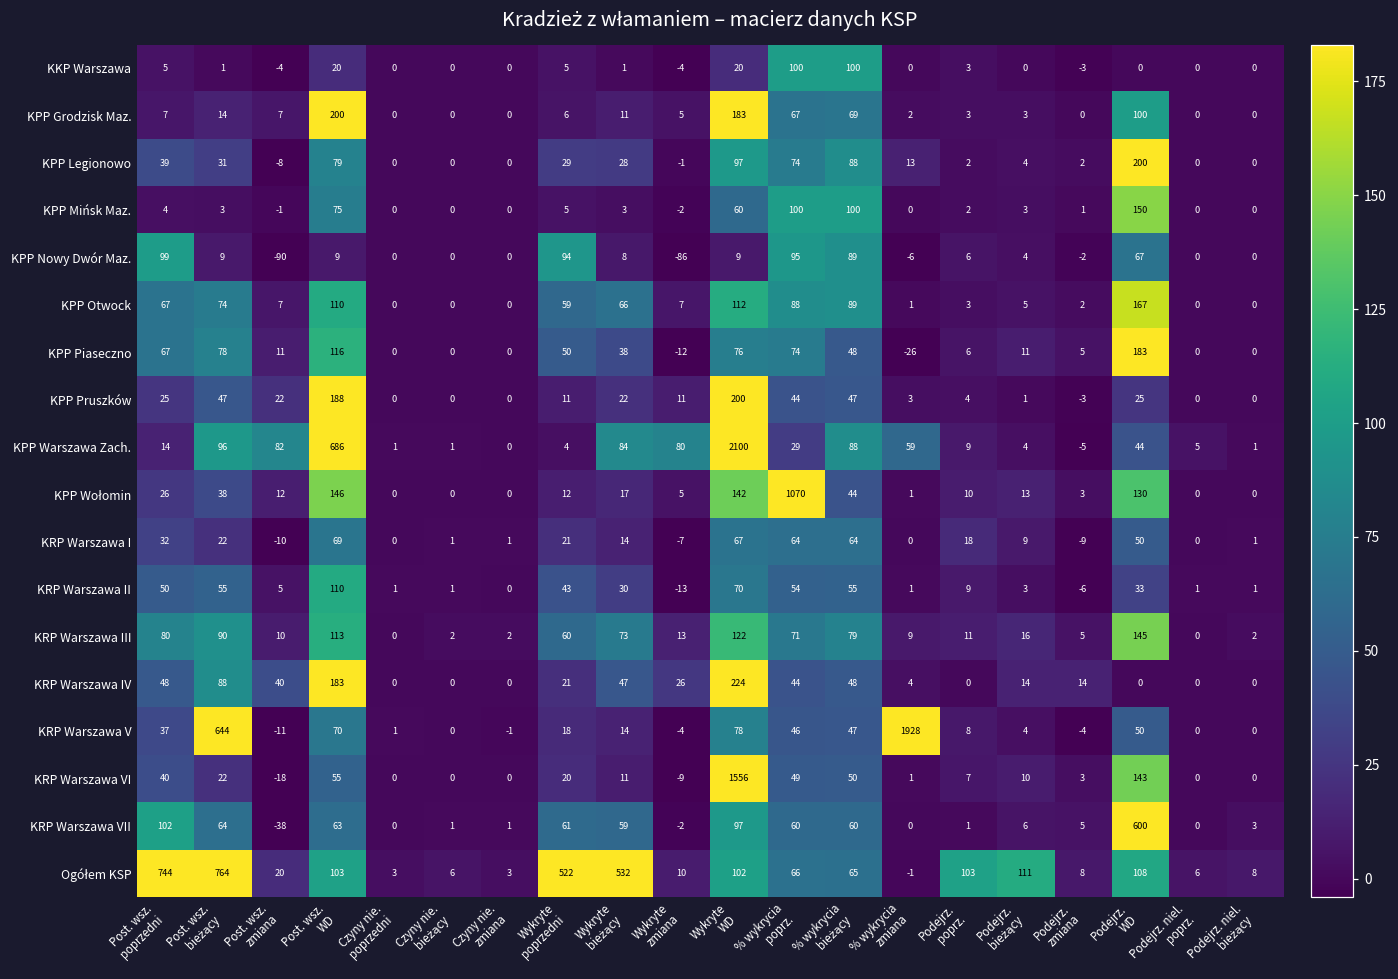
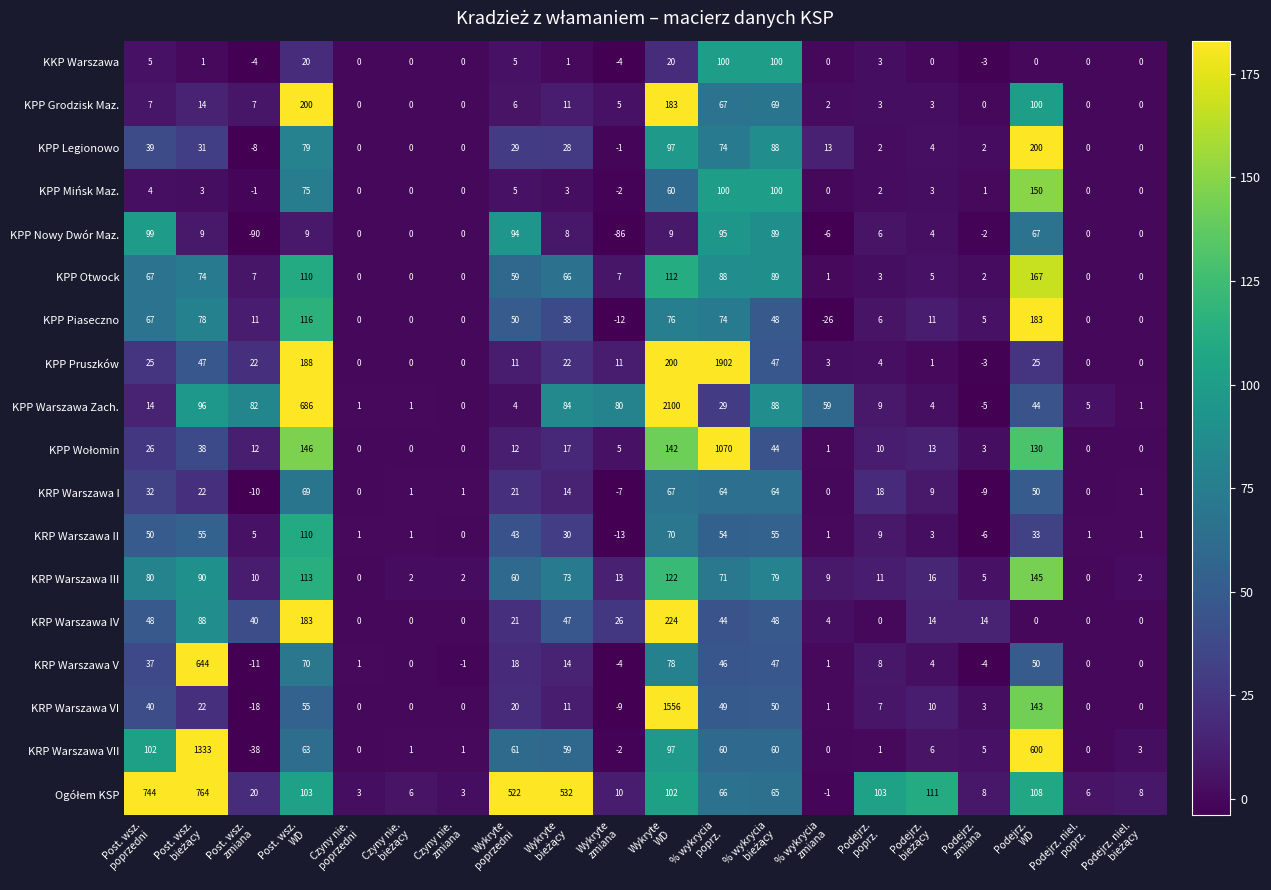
  {
    "KPP Pruszków": {
      "Post. wsz. poprzedni": 25,
      "Post. wsz. bieżący": 47,
      "Post. wsz. zmiana": 22,
      "Post. wsz. WD": 188,
      "Czyny nie. poprzedni": 0,
      "Czyny nie. bieżący": 0,
      "Czyny nie. zmiana": 0,
      "Wykryte poprzedni": 11,
      "Wykryte bieżący": 22,
      "Wykryte zmiana": 11,
      "Wykryte WD": 200,
-     "% wykrycia poprz.": 44,
+     "% wykrycia poprz.": 1902,
      "% wykrycia bieżący": 47,
      "% wykrycia zmiana": 3,
      "Podejrz. poprz.": 4,
      "Podejrz. bieżący": 1,
      "Podejrz. zmiana": -3,
      "Podejrz. WD": 25,
      "Podejrz. niel. poprz.": 0,
      "Podejrz. niel. bieżący": 0
    },
    "KRP Warszawa V": {
      "Post. wsz. poprzedni": 37,
      "Post. wsz. bieżący": 644,
      "Post. wsz. zmiana": -11,
      "Post. wsz. WD": 70,
      "Czyny nie. poprzedni": 1,
      "Czyny nie. bieżący": 0,
      "Czyny nie. zmiana": -1,
      "Wykryte poprzedni": 18,
      "Wykryte bieżący": 14,
      "Wykryte zmiana": -4,
      "Wykryte WD": 78,
      "% wykrycia poprz.": 46,
      "% wykrycia bieżący": 47,
-     "% wykrycia zmiana": 1928,
+     "% wykrycia zmiana": 1,
      "Podejrz. poprz.": 8,
      "Podejrz. bieżący": 4,
      "Podejrz. zmiana": -4,
      "Podejrz. WD": 50,
      "Podejrz. niel. poprz.": 0,
      "Podejrz. niel. bieżący": 0
    },
    "KRP Warszawa VII": {
      "Post. wsz. poprzedni": 102,
-     "Post. wsz. bieżący": 64,
+     "Post. wsz. bieżący": 1333,
      "Post. wsz. zmiana": -38,
      "Post. wsz. WD": 63,
      "Czyny nie. poprzedni": 0,
      "Czyny nie. bieżący": 1,
      "Czyny nie. zmiana": 1,
      "Wykryte poprzedni": 61,
      "Wykryte bieżący": 59,
      "Wykryte zmiana": -2,
      "Wykryte WD": 97,
      "% wykrycia poprz.": 60,
      "% wykrycia bieżący": 60,
      "% wykrycia zmiana": 0,
      "Podejrz. poprz.": 1,
      "Podejrz. bieżący": 6,
      "Podejrz. zmiana": 5,
      "Podejrz. WD": 600,
      "Podejrz. niel. poprz.": 0,
      "Podejrz. niel. bieżący": 3
    }
  }
